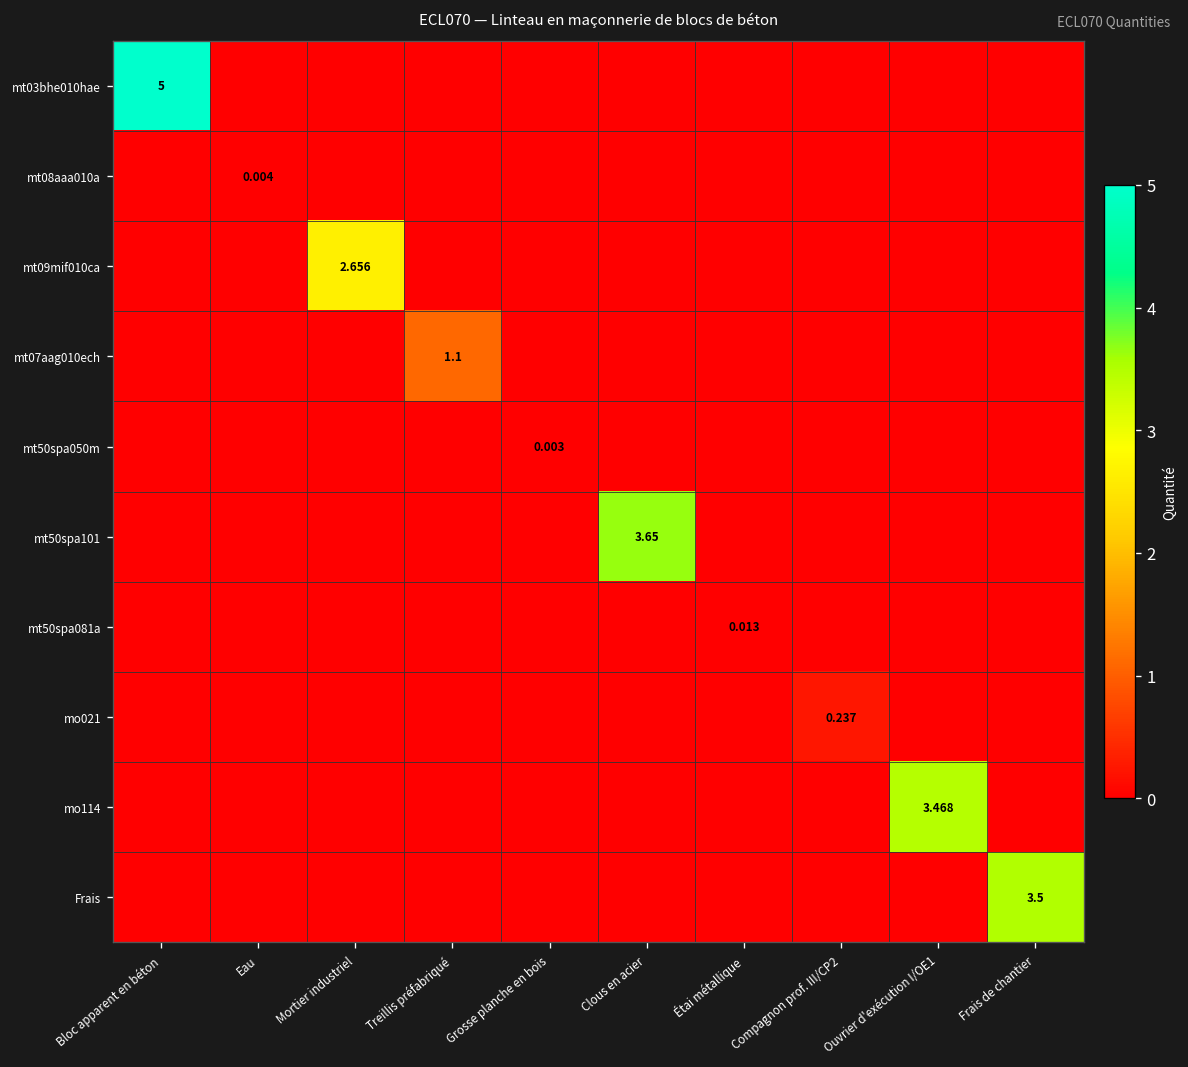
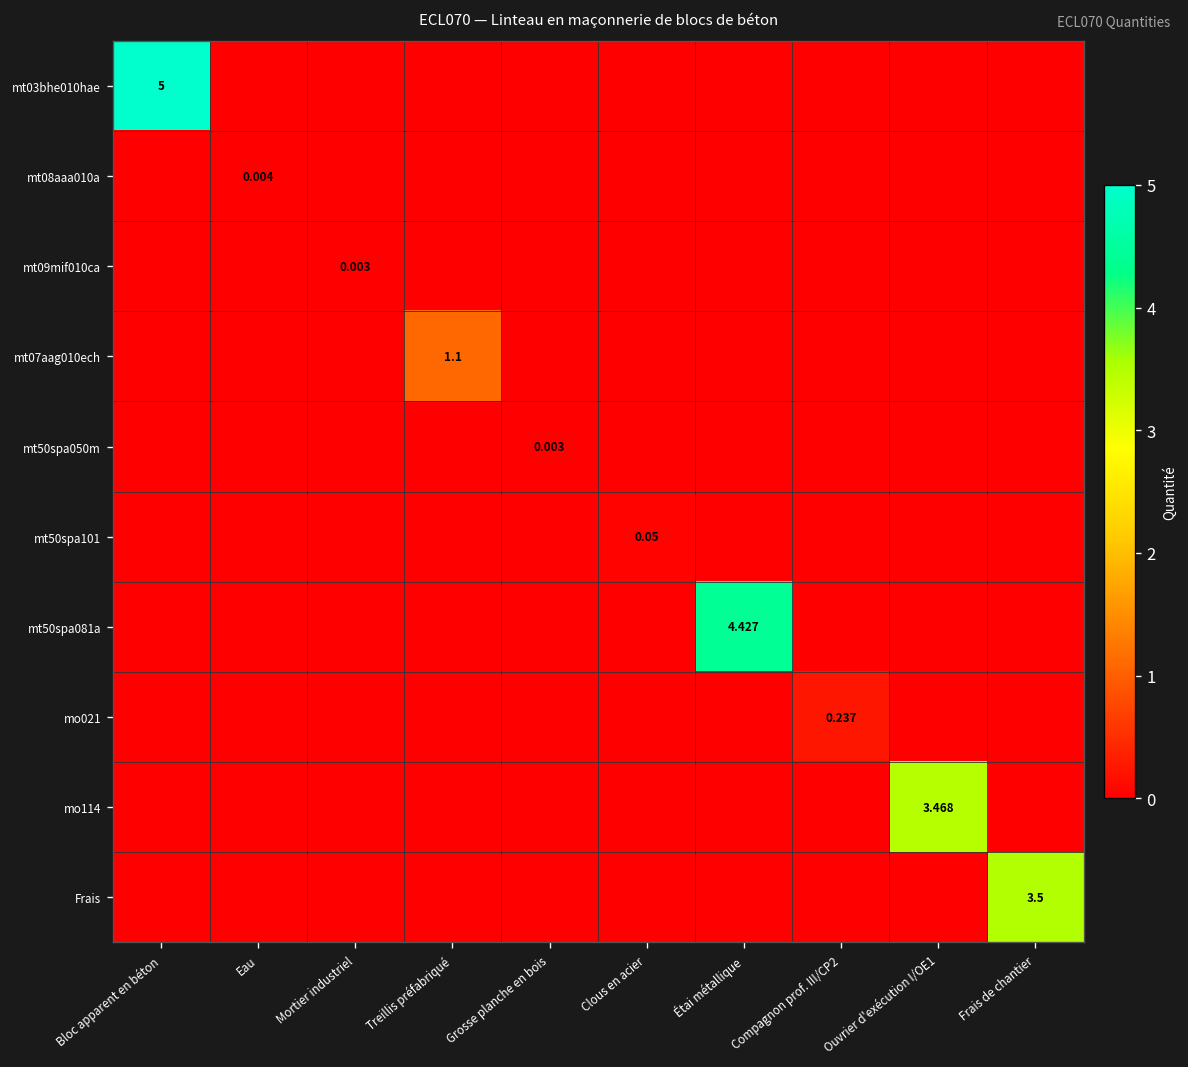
  {
    "mt03bhe010hae": {
      "Bloc apparent en béton": 5
    },
    "mt08aaa010a": {
      "Eau": 0.004
    },
    "mt09mif010ca": {
-     "Mortier industriel": 2.656
+     "Mortier industriel": 0.003
    },
    "mt07aag010ech": {
      "Treillis préfabriqué": 1.1
    },
    "mt50spa050m": {
      "Grosse planche en bois": 0.003
    },
    "mt50spa101": {
-     "Clous en acier": 3.65
+     "Clous en acier": 0.05
    },
    "mt50spa081a": {
-     "Étai métallique": 0.013
+     "Étai métallique": 4.427
    },
    "mo021": {
      "Compagnon prof. III/CP2": 0.237
    },
    "mo114": {
      "Ouvrier d'exécution I/OE1": 3.468
    },
    "Frais": {
      "Frais de chantier": 3.5
    }
  }
